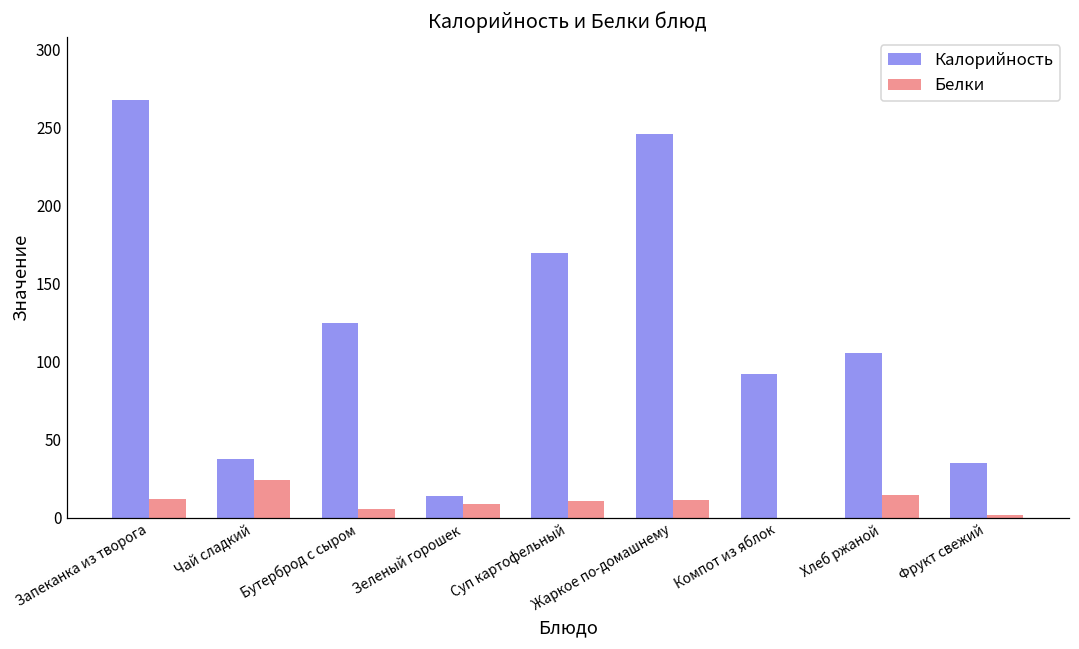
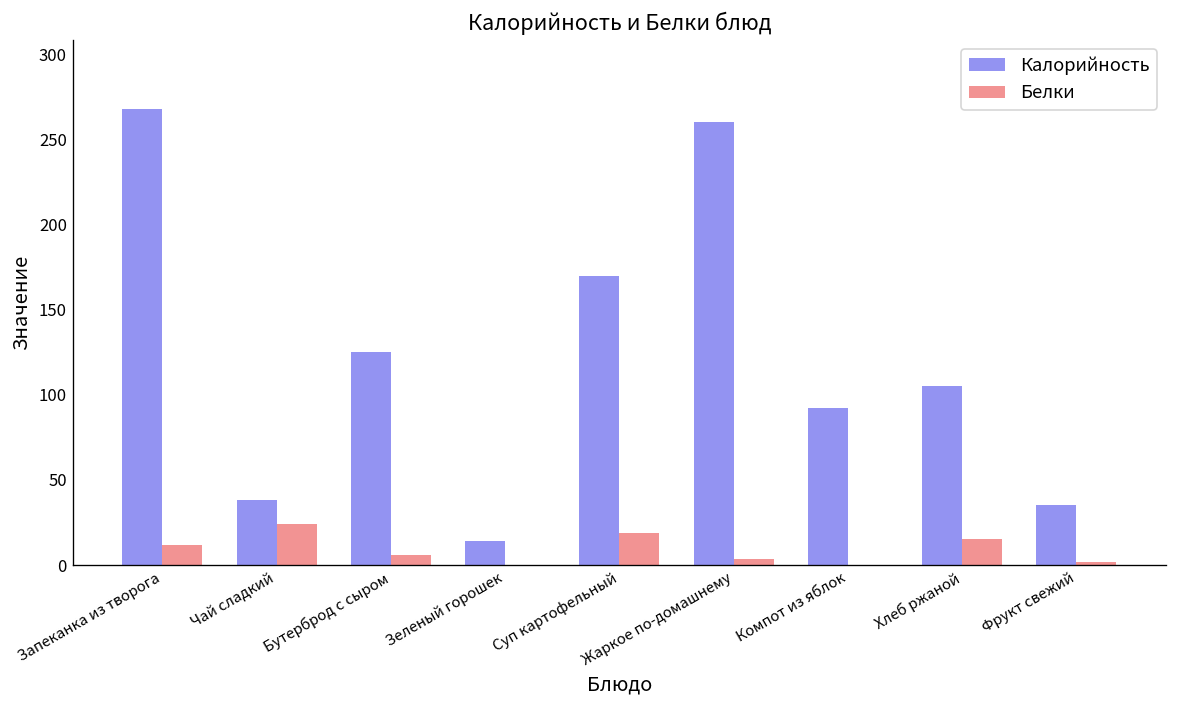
  {
    "Калорийность": {
      "Запеканка из творога": 268,
      "Чай сладкий": 38,
      "Бутерброд с сыром": 125,
      "Зеленый горошек": 14,
      "Суп картофельный": 170,
-     "Жаркое по-домашнему": 246,
+     "Жаркое по-домашнему": 260,
      "Компот из яблок": 92,
      "Хлеб ржаной": 105,
      "Фрукт свежий": 35
    },
    "Белки": {
      "Запеканка из творога": 12,
      "Чай сладкий": 24,
      "Бутерброд с сыром": 6,
-     "Зеленый горошек": 9,
-     "Суп картофельный": 11,
-     "Жаркое по-домашнему": 12,
+     "Зеленый горошек": 0,
+     "Суп картофельный": 19,
+     "Жаркое по-домашнему": 4,
      "Хлеб ржаной": 15
    }
  }
